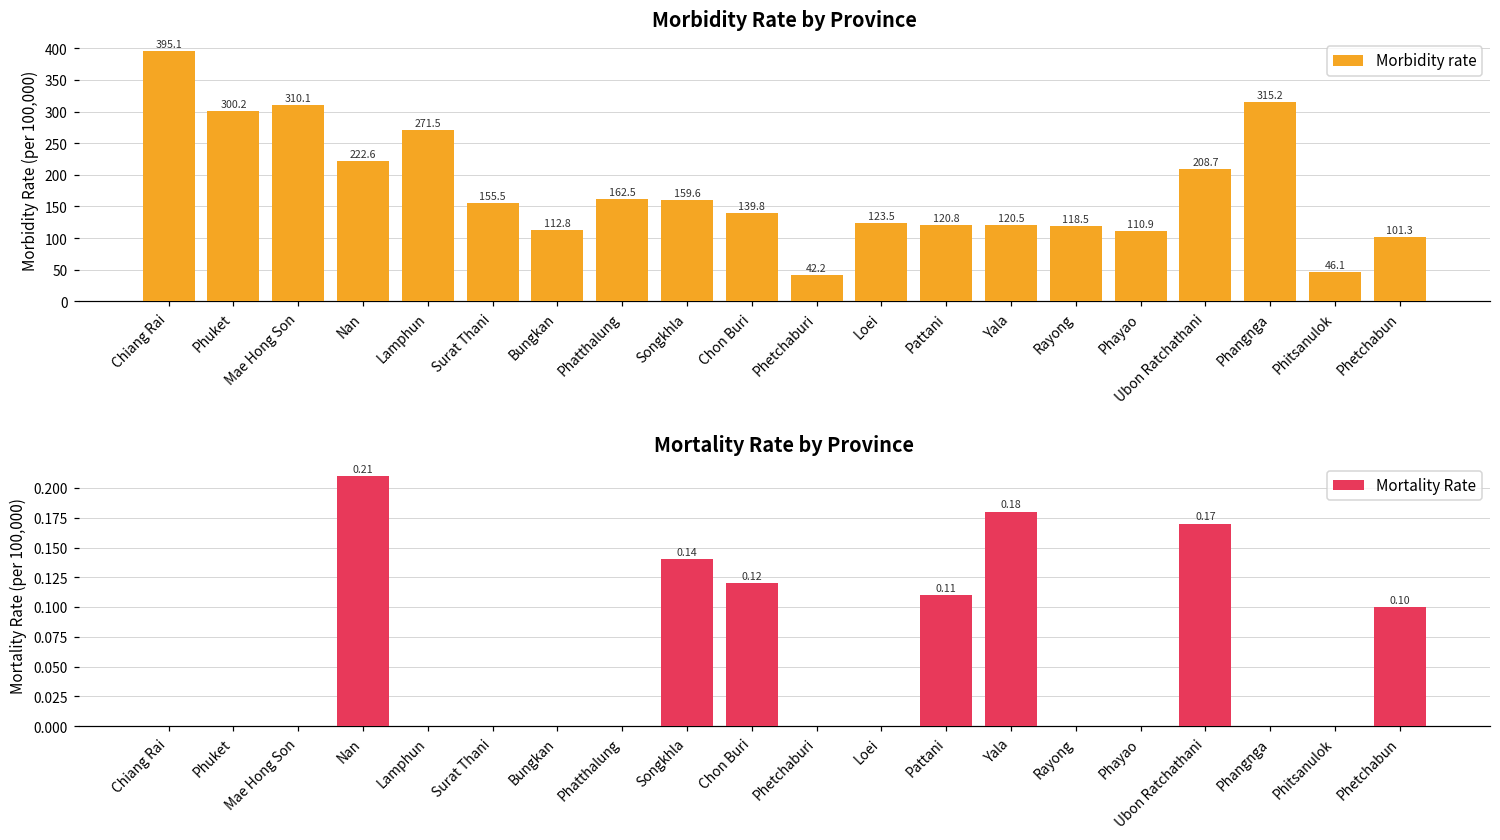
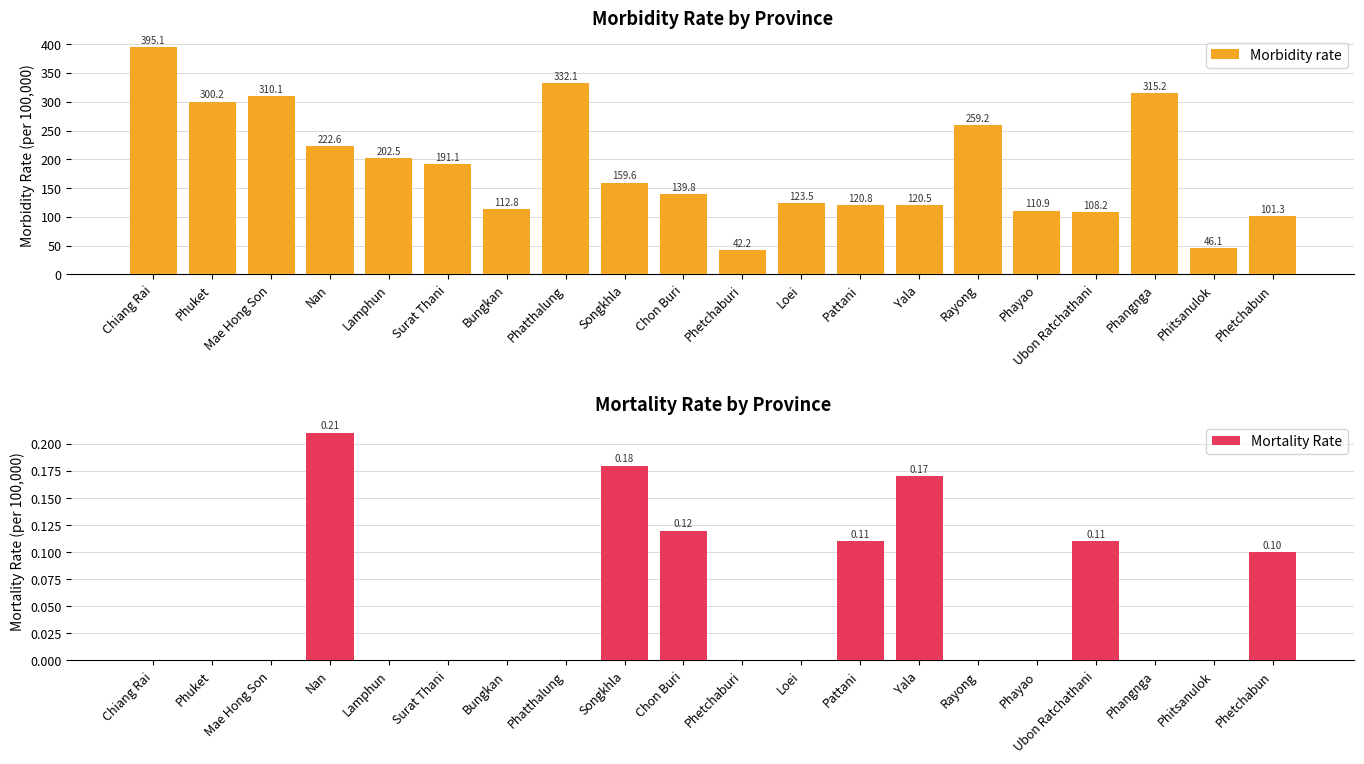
  {
    "Morbidity Rate by Province": {
      "Chiang Rai": 395.1,
      "Phuket": 300.2,
      "Mae Hong Son": 310.1,
      "Nan": 222.6,
-     "Lamphun": 271.5,
-     "Surat Thani": 155.5,
+     "Lamphun": 202.5,
+     "Surat Thani": 191.1,
      "Bungkan": 112.8,
-     "Phatthalung": 162.5,
+     "Phatthalung": 332.1,
      "Songkhla": 159.6,
      "Chon Buri": 139.8,
      "Phetchaburi": 42.2,
      "Loei": 123.5,
      "Pattani": 120.8,
      "Yala": 120.5,
-     "Rayong": 118.5,
+     "Rayong": 259.2,
      "Phayao": 110.9,
-     "Ubon Ratchathani": 208.7,
+     "Ubon Ratchathani": 108.2,
      "Phangnga": 315.2,
      "Phitsanulok": 46.1,
      "Phetchabun": 101.3
    },
    "Mortality Rate by Province": {
      "Nan": 0.21,
-     "Songkhla": 0.14,
+     "Songkhla": 0.18,
      "Chon Buri": 0.12,
      "Pattani": 0.11,
-     "Yala": 0.18,
-     "Ubon Ratchathani": 0.17,
+     "Yala": 0.17,
+     "Ubon Ratchathani": 0.11,
      "Phetchabun": 0.10
    }
  }
